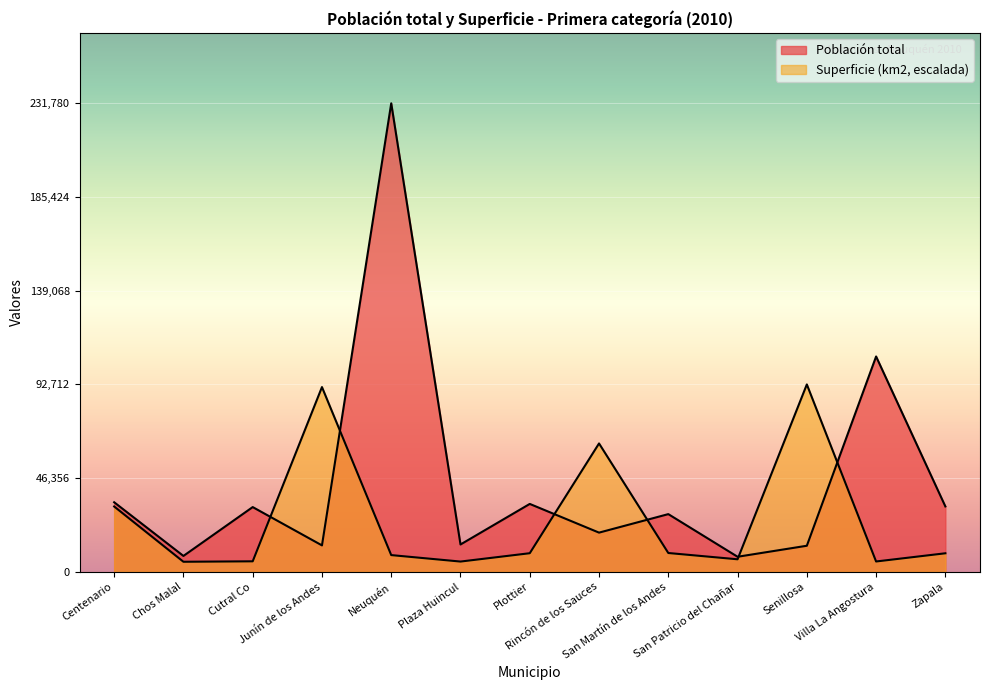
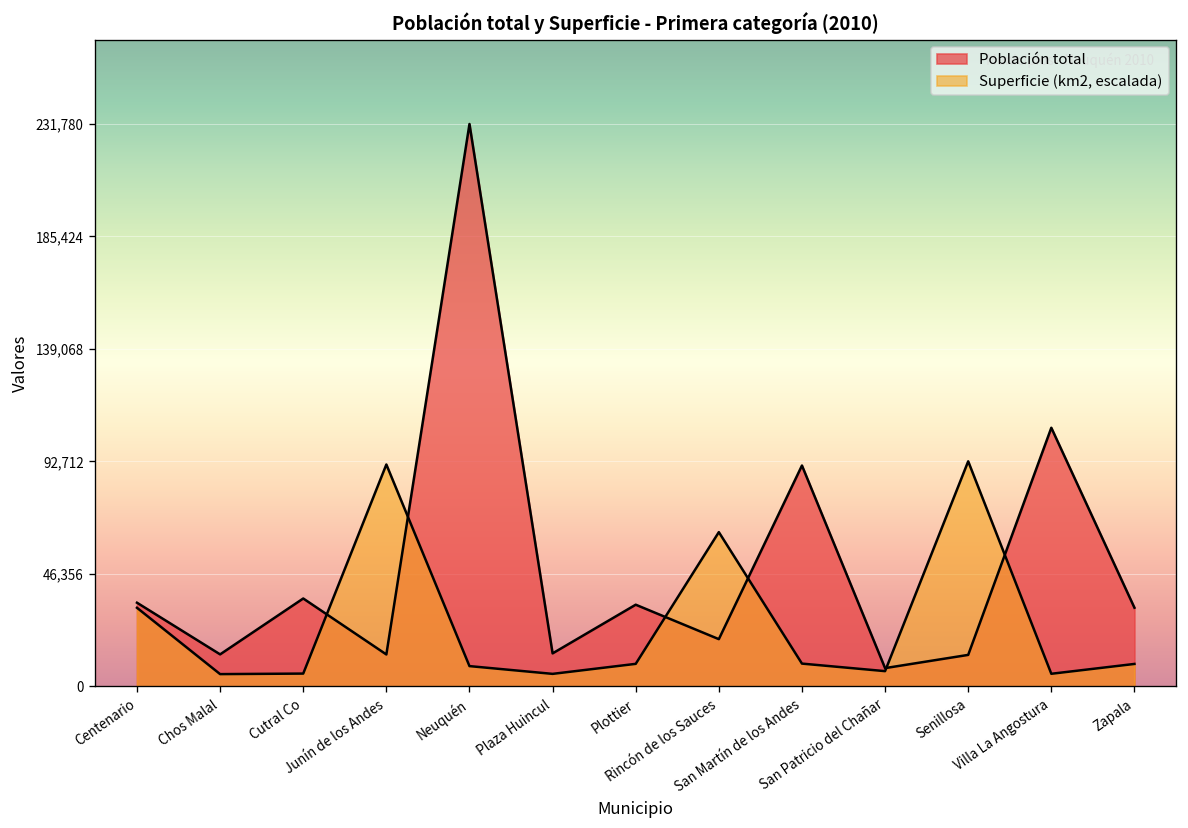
  {
    "Población total": {
      "Centenario": "34,000",
-     "Chos Malal": "8,000",
-     "Cutral Co": "32,000",
+     "Chos Malal": "13,000",
+     "Cutral Co": "36,000",
      "Junín de los Andes": "13,000",
      "Neuquén": "232,000",
      "Plaza Huincul": "14,000",
      "Plottier": "34,000",
      "Rincón de los Sauces": "19,000",
-     "San Martín de los Andes": "29,000",
+     "San Martín de los Andes": "91,000",
      "Senillosa": "13,000",
      "Villa La Angostura": "107,000",
      "Zapala": "32,000"
    },
    "Superficie (km2, escalada)": {
      "Centenario": "32,000",
      "Chos Malal": "5,000",
      "Cutral Co": "5,000",
      "Junín de los Andes": "91,000",
      "Neuquén": "8,000",
      "Plaza Huincul": "5,000",
      "Plottier": "9,000",
      "Rincón de los Sauces": "64,000",
      "San Martín de los Andes": "9,000",
      "Senillosa": "93,000",
      "Villa La Angostura": "5,000",
      "Zapala": "9,000"
    }
  }
